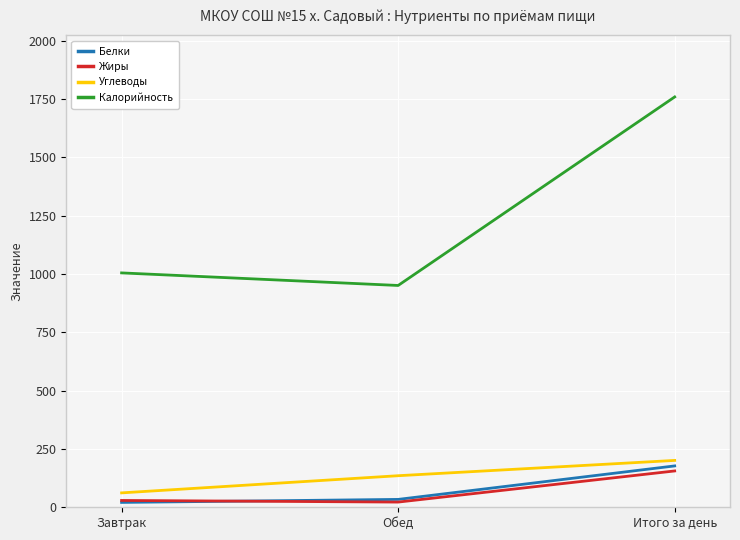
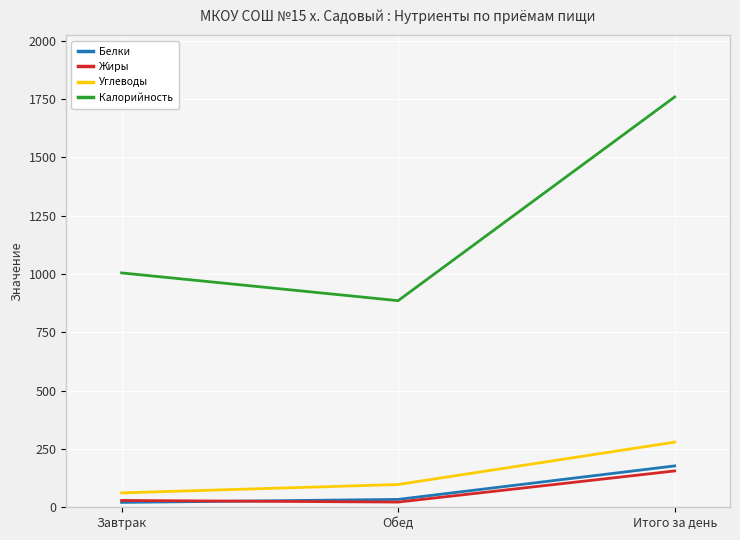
  {
    "Белки": {
      "Обед": 30,
      "Итого за день": 180
    },
    "Жиры": {
      "Обед": 20,
      "Итого за день": 160
    },
    "Углеводы": {
      "Завтрак": 60,
-     "Обед": 140,
-     "Итого за день": 200
+     "Обед": 100,
+     "Итого за день": 280
    },
    "Калорийность": {
      "Завтрак": 1000,
-     "Обед": 950,
+     "Обед": 890,
      "Итого за день": 1760
    }
  }
